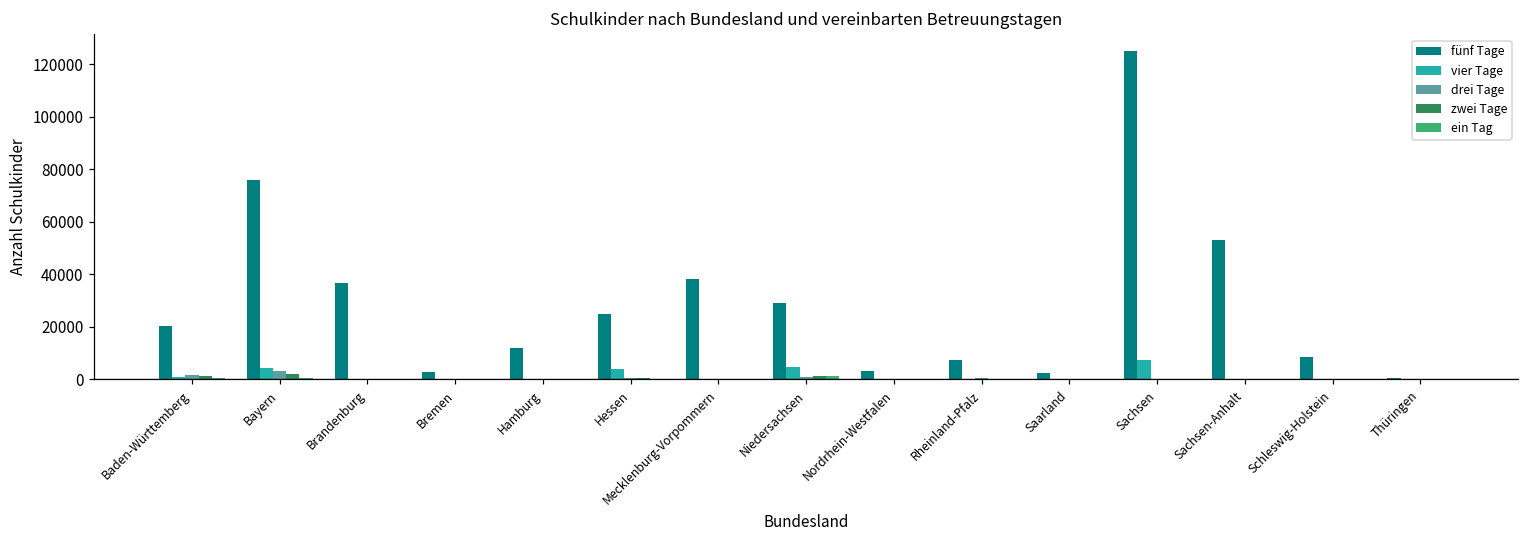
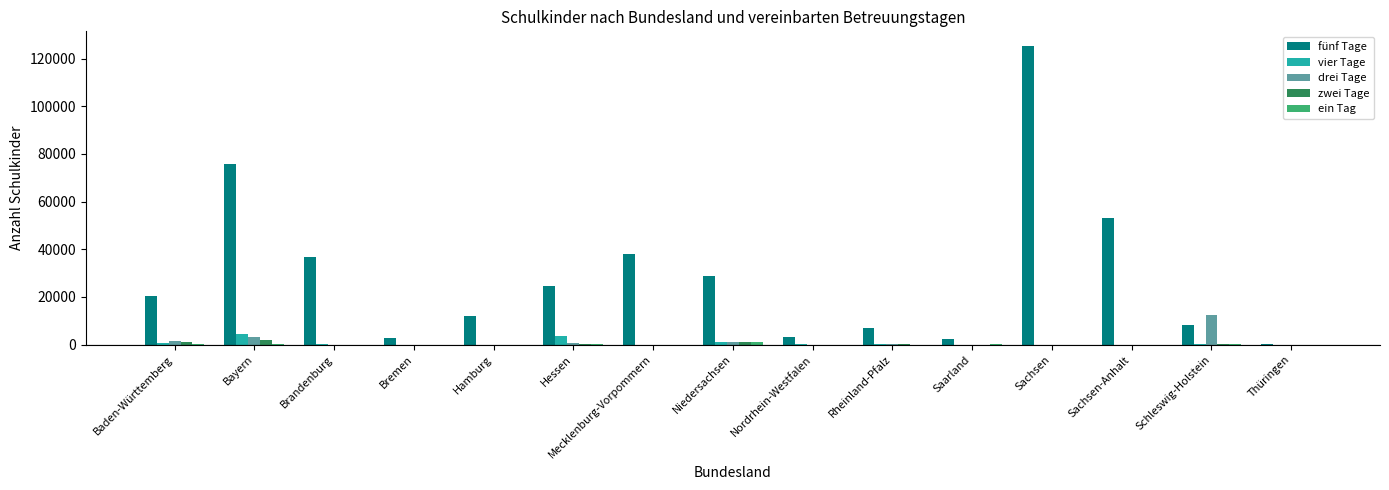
  {
    "fünf Tage": {
      "Baden-Württemberg": 20000,
      "Bayern": 76000,
      "Brandenburg": 37000,
      "Bremen": 3000,
      "Hamburg": 12000,
      "Hessen": 25000,
      "Mecklenburg-Vorpommern": 38000,
      "Niedersachsen": 29000,
      "Nordrhein-Westfalen": 3000,
      "Rheinland-Pfalz": 7000,
      "Saarland": 2000,
      "Sachsen": 125000,
      "Sachsen-Anhalt": 53000,
      "Schleswig-Holstein": 8000
    },
    "vier Tage": {
      "Bayern": 4000,
      "Hessen": 4000,
      "Mecklenburg-Vorpommern": 0,
-     "Niedersachsen": 4000,
+     "Niedersachsen": 1000,
      "Saarland": 0,
-     "Sachsen": 7000
+     "Sachsen": 0
    },
    "drei Tage": {
      "Baden-Württemberg": 2000,
      "Bayern": 3000,
      "Mecklenburg-Vorpommern": 0,
      "Saarland": 0,
-     "Schleswig-Holstein": 0
+     "Schleswig-Holstein": 13000
    }
  }
